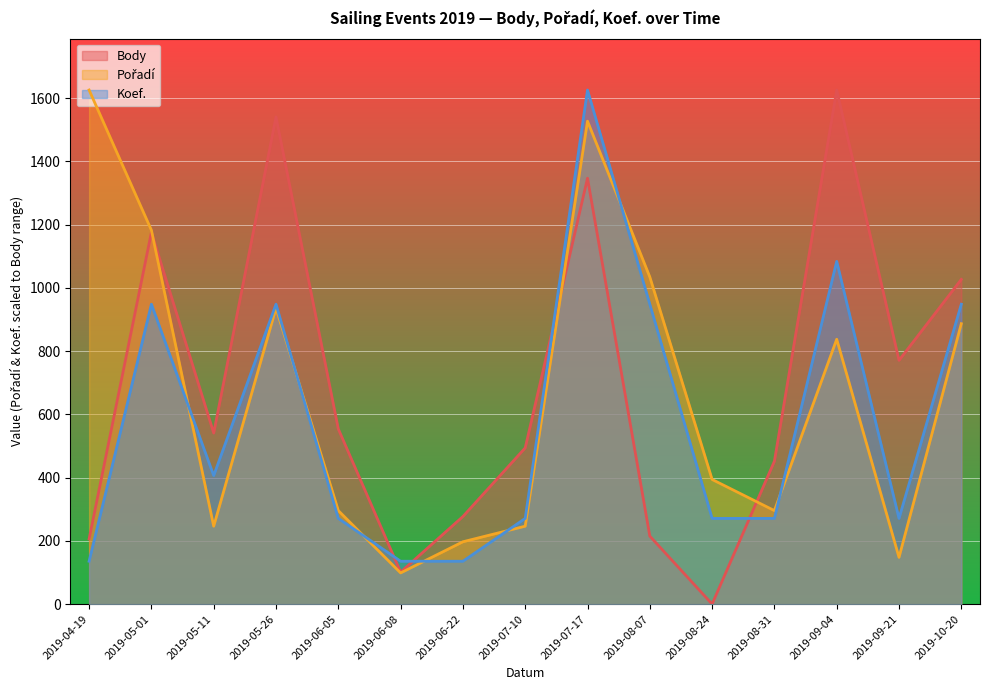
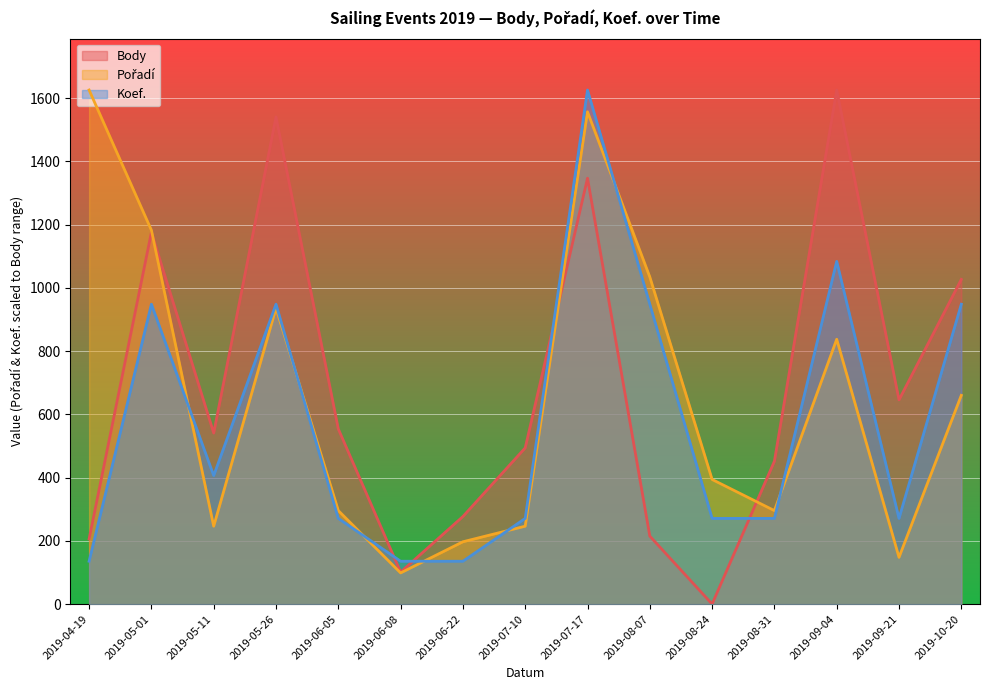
  {
    "Body": {
      "2019-04-19": 210,
      "2019-05-11": 540,
      "2019-05-26": 1540,
      "2019-06-05": 550,
      "2019-06-22": 280,
      "2019-07-10": 490,
      "2019-07-17": 1350,
      "2019-08-07": 220,
      "2019-08-24": 0,
      "2019-08-31": 450,
      "2019-09-04": 1630,
-     "2019-09-21": 770,
+     "2019-09-21": 650,
      "2019-10-20": 1030
    },
    "Pořadí": {
      "2019-05-11": 250,
      "2019-05-26": 940,
      "2019-06-05": 300,
      "2019-06-22": 200,
      "2019-07-10": 250,
-     "2019-07-17": 1530,
+     "2019-07-17": 1560,
      "2019-08-07": 1030,
      "2019-08-24": 390,
      "2019-08-31": 300,
      "2019-09-04": 840,
      "2019-09-21": 150,
-     "2019-10-20": 890
+     "2019-10-20": 660
    },
    "Koef.": {
      "2019-04-19": 140,
      "2019-05-01": 950,
      "2019-05-11": 410,
      "2019-05-26": 950,
      "2019-06-05": 270,
      "2019-06-08": 140,
      "2019-06-22": 140,
      "2019-07-10": 270,
      "2019-07-17": 1630,
      "2019-08-07": 950,
      "2019-08-24": 270,
      "2019-08-31": 270,
      "2019-09-04": 1080,
      "2019-09-21": 270,
      "2019-10-20": 950
    }
  }
